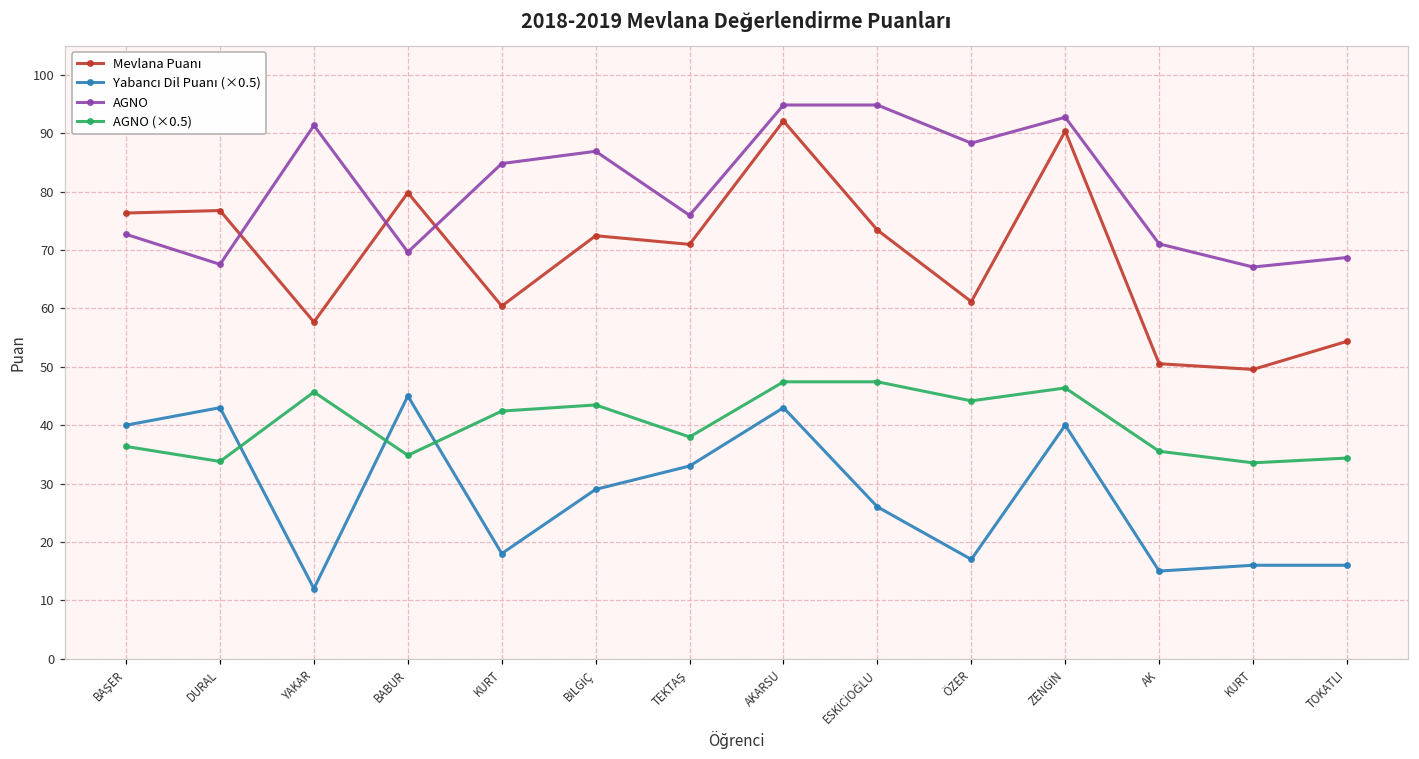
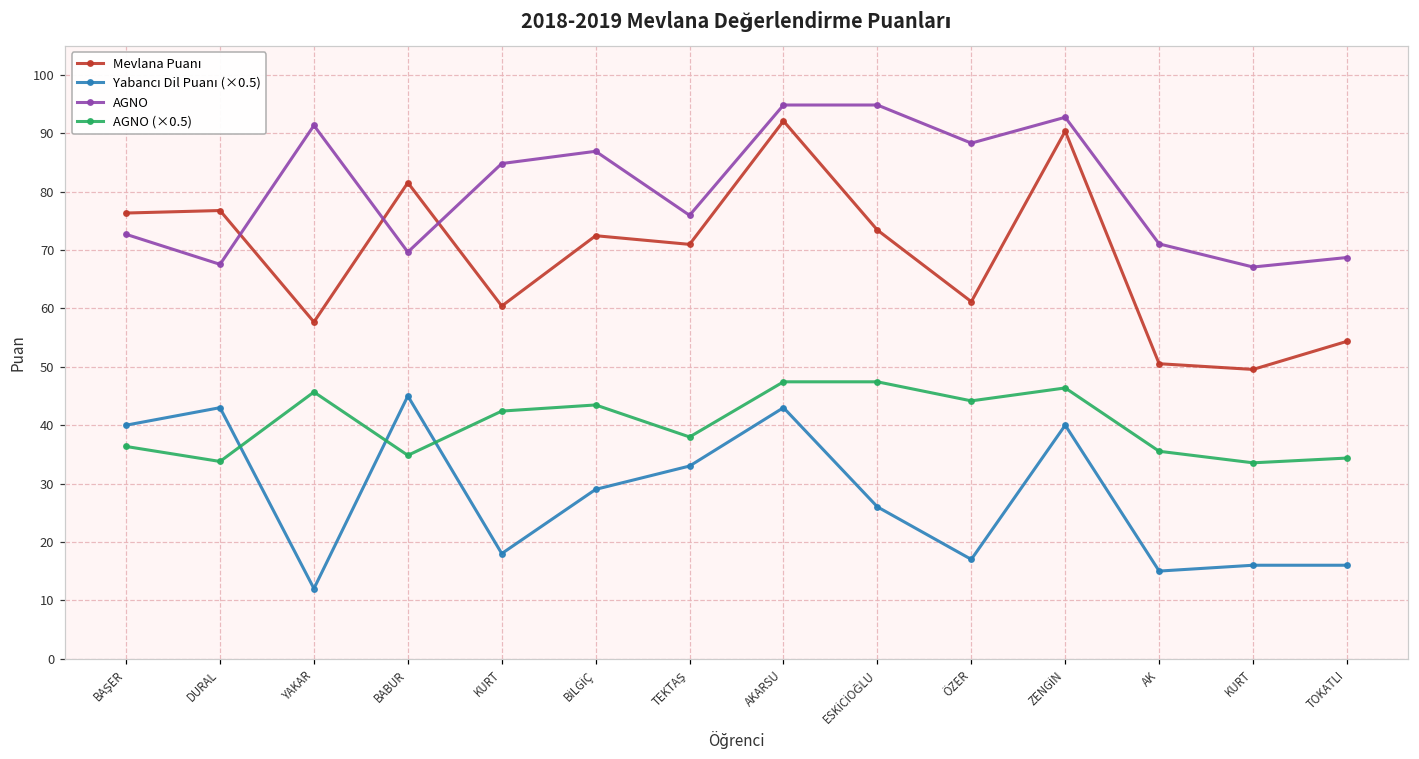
  {
    "Mevlana Puanı": {
      "BAŞER": 76,
      "DURAL": 77,
      "YAKAR": 58,
-     "BABUR": 80,
+     "BABUR": 82,
      "BİLGİÇ": 72,
      "TEKTAŞ": 71,
      "AKARSU": 92,
      "ESKİCİOĞLU": 73,
      "ÖZER": 61,
      "ZENGİN": 90,
      "AK": 51,
      "TOKATLI": 54
    },
    "Yabancı Dil Puanı (×0.5)": {
      "BAŞER": 40,
      "DURAL": 43,
      "YAKAR": 12,
      "BABUR": 45,
      "BİLGİÇ": 29,
      "TEKTAŞ": 33,
      "AKARSU": 43,
      "ESKİCİOĞLU": 26,
      "ÖZER": 17,
      "ZENGİN": 40,
      "AK": 15,
      "TOKATLI": 16
    },
    "AGNO": {
      "BAŞER": 73,
      "DURAL": 68,
      "YAKAR": 91,
      "BABUR": 70,
      "BİLGİÇ": 87,
      "TEKTAŞ": 76,
      "AKARSU": 95,
      "ESKİCİOĞLU": 95,
      "ÖZER": 88,
      "ZENGİN": 93,
      "AK": 71,
      "TOKATLI": 69
    },
    "AGNO (×0.5)": {
      "BAŞER": 36,
      "DURAL": 34,
      "YAKAR": 46,
      "BABUR": 35,
      "BİLGİÇ": 43,
      "TEKTAŞ": 38,
      "AKARSU": 47,
      "ESKİCİOĞLU": 47,
      "ÖZER": 44,
      "ZENGİN": 46,
      "AK": 36,
      "TOKATLI": 34
    }
  }
